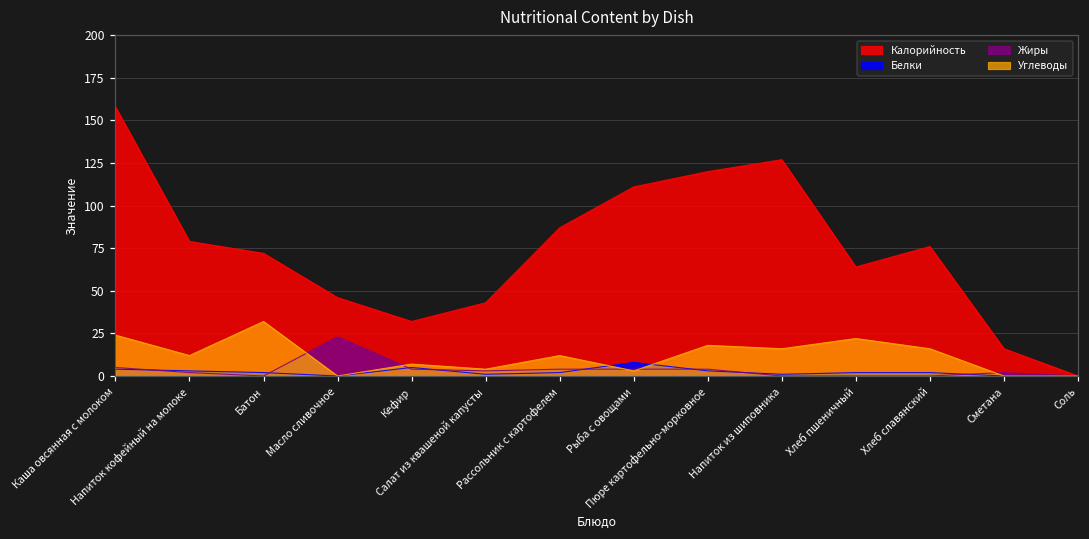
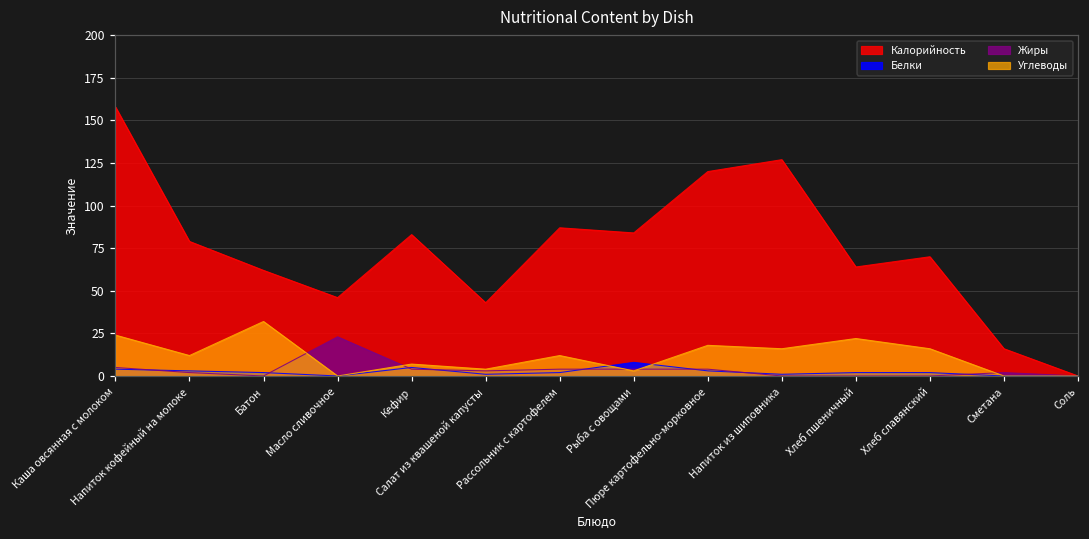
  {
    "Калорийность": {
      "Каша овсянная с молоком": 158,
      "Напиток кофейный на молоке": 79,
-     "Батон": 72,
+     "Батон": 62,
      "Масло сливочное": 46,
-     "Кефир": 32,
+     "Кефир": 83,
      "Салат из квашеной капусты": 43,
      "Рассольник с картофелем": 87,
-     "Рыба с овощами": 111,
+     "Рыба с овощами": 84,
      "Пюре картофельно-морковное": 120,
      "Напиток из шиповника": 127,
      "Хлеб пшеничный": 64,
-     "Хлеб славянский": 76,
+     "Хлеб славянский": 70,
      "Сметана": 16
    },
    "Белки": {
      "Батон": 2,
      "Салат из квашеной капусты": 1,
      "Рассольник с картофелем": 2,
      "Рыба с овощами": 8,
      "Хлеб пшеничный": 2,
      "Хлеб славянский": 2
    },
    "Жиры": {
      "Батон": 0,
      "Масло сливочное": 23,
      "Рассольник с картофелем": 4,
      "Хлеб пшеничный": 0,
      "Хлеб славянский": 0,
      "Сметана": 2
    },
    "Углеводы": {
      "Каша овсянная с молоком": 24,
      "Напиток кофейный на молоке": 12,
      "Батон": 32,
      "Кефир": 7,
      "Рассольник с картофелем": 12,
      "Пюре картофельно-морковное": 18,
      "Напиток из шиповника": 16,
      "Хлеб пшеничный": 22,
      "Хлеб славянский": 16
    }
  }
